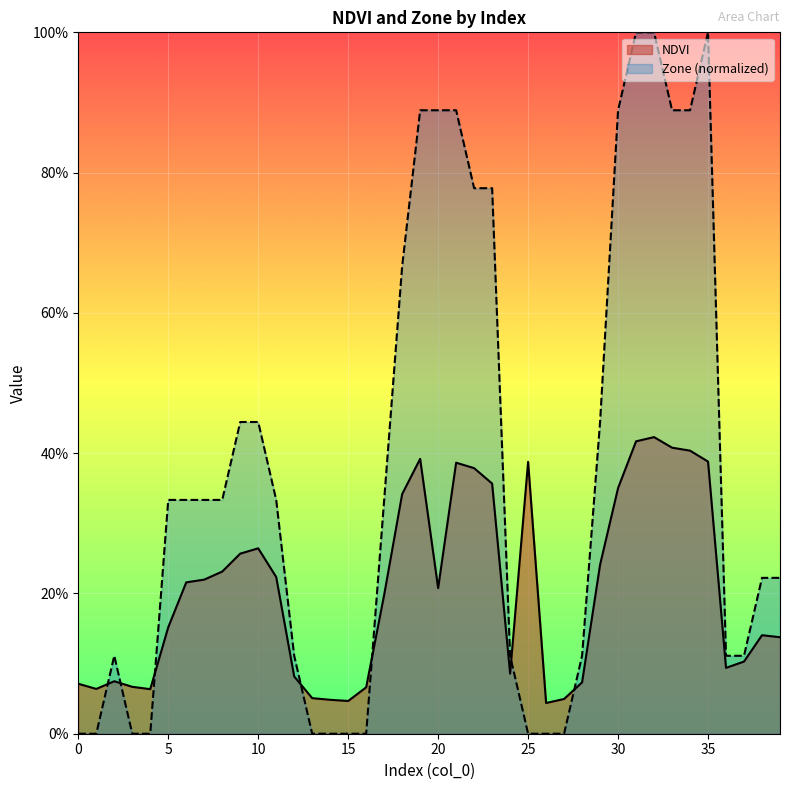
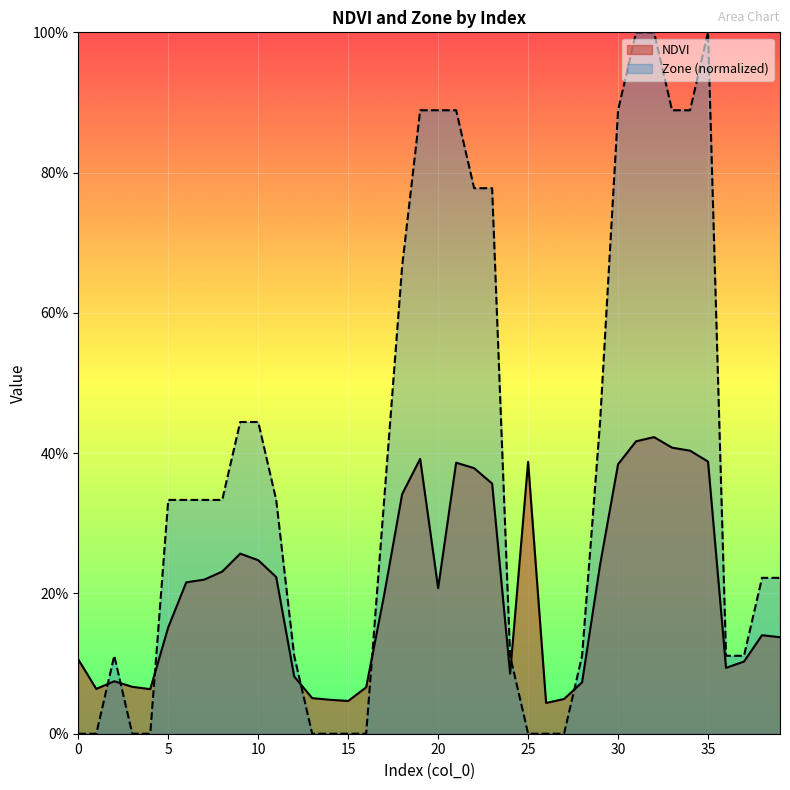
  {
    "NDVI": {
-     "0": "7%",
+     "0": "11%",
      "5": "15%",
-     "10": "26%",
+     "10": "25%",
      "15": "5%",
      "20": "21%",
      "25": "39%",
-     "30": "35%",
+     "30": "38%",
      "35": "39%"
    },
    "Zone (normalized)": {
      "0": "0%",
      "5": "33%",
      "10": "44%",
      "15": "0%",
      "20": "89%",
      "25": "0%",
      "30": "89%",
      "35": "100%"
    }
  }
